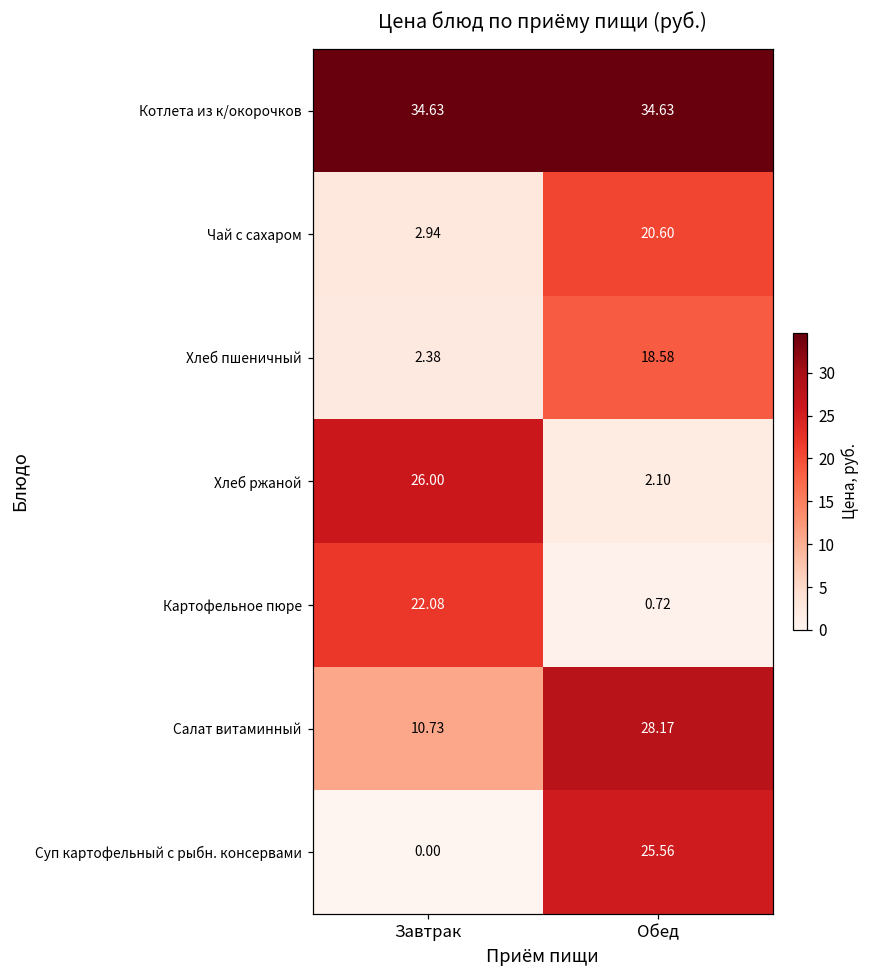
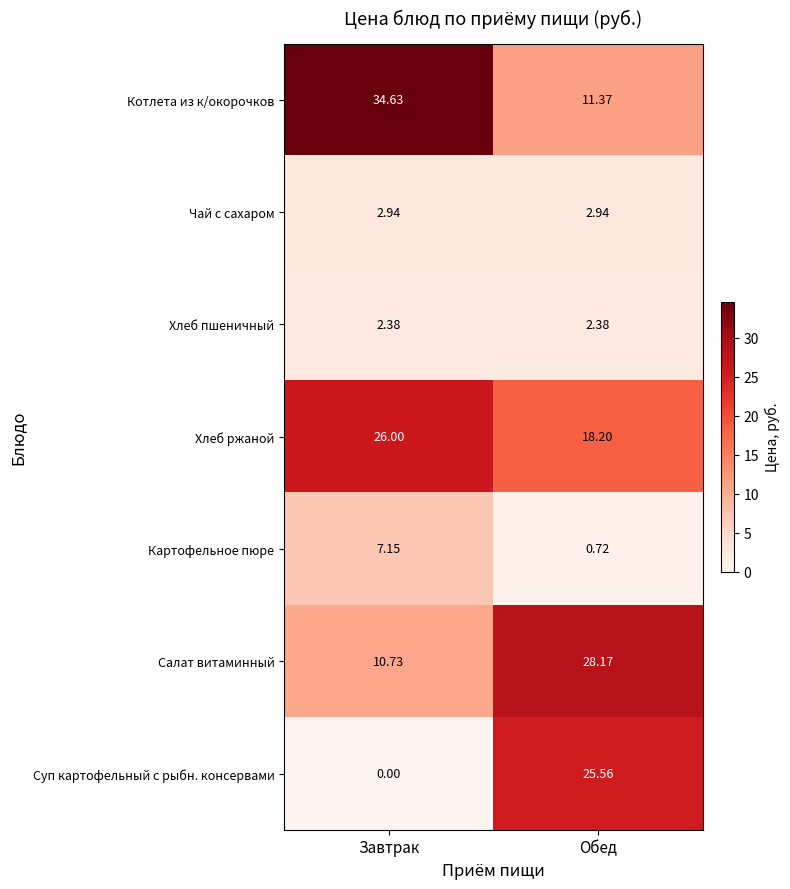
  {
    "Котлета из к/окорочков": {
      "Завтрак": 34.63,
-     "Обед": 34.63
+     "Обед": 11.37
    },
    "Чай с сахаром": {
      "Завтрак": 2.94,
-     "Обед": 20.60
+     "Обед": 2.94
    },
    "Хлеб пшеничный": {
      "Завтрак": 2.38,
-     "Обед": 18.58
+     "Обед": 2.38
    },
    "Хлеб ржаной": {
      "Завтрак": 26.00,
-     "Обед": 2.10
+     "Обед": 18.20
    },
    "Картофельное пюре": {
-     "Завтрак": 22.08,
+     "Завтрак": 7.15,
      "Обед": 0.72
    },
    "Салат витаминный": {
      "Завтрак": 10.73,
      "Обед": 28.17
    },
    "Суп картофельный с рыбн. консервами": {
      "Завтрак": 0.00,
      "Обед": 25.56
    }
  }
